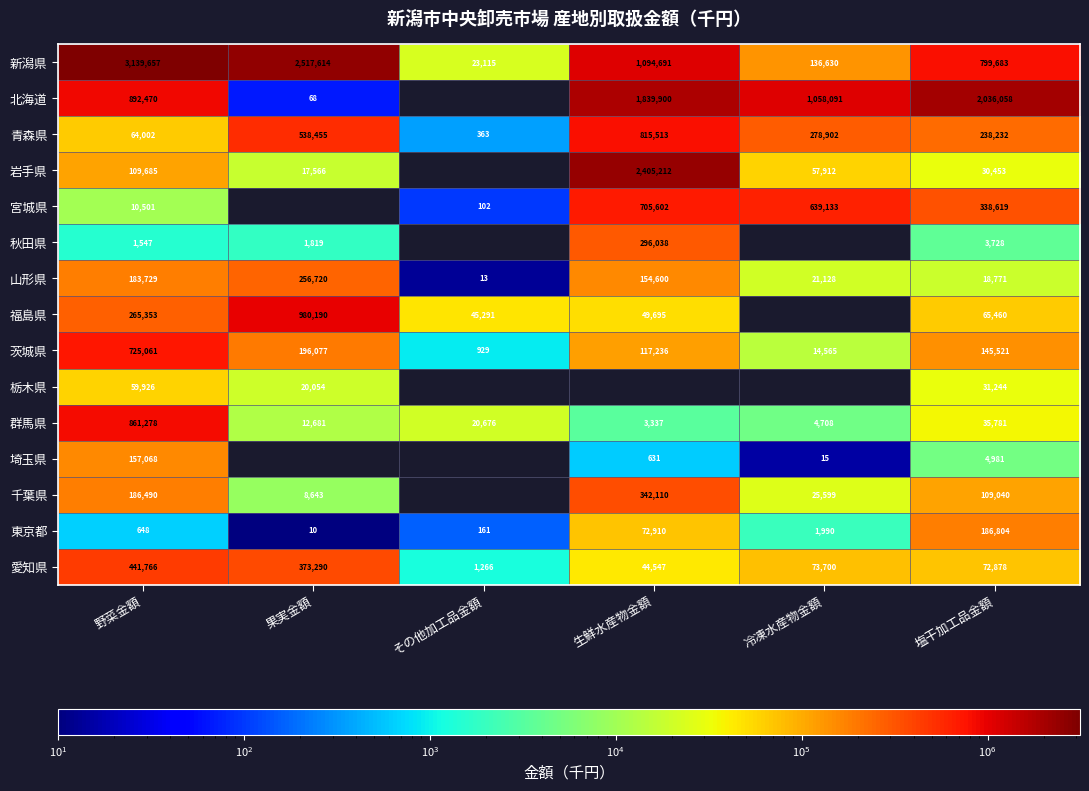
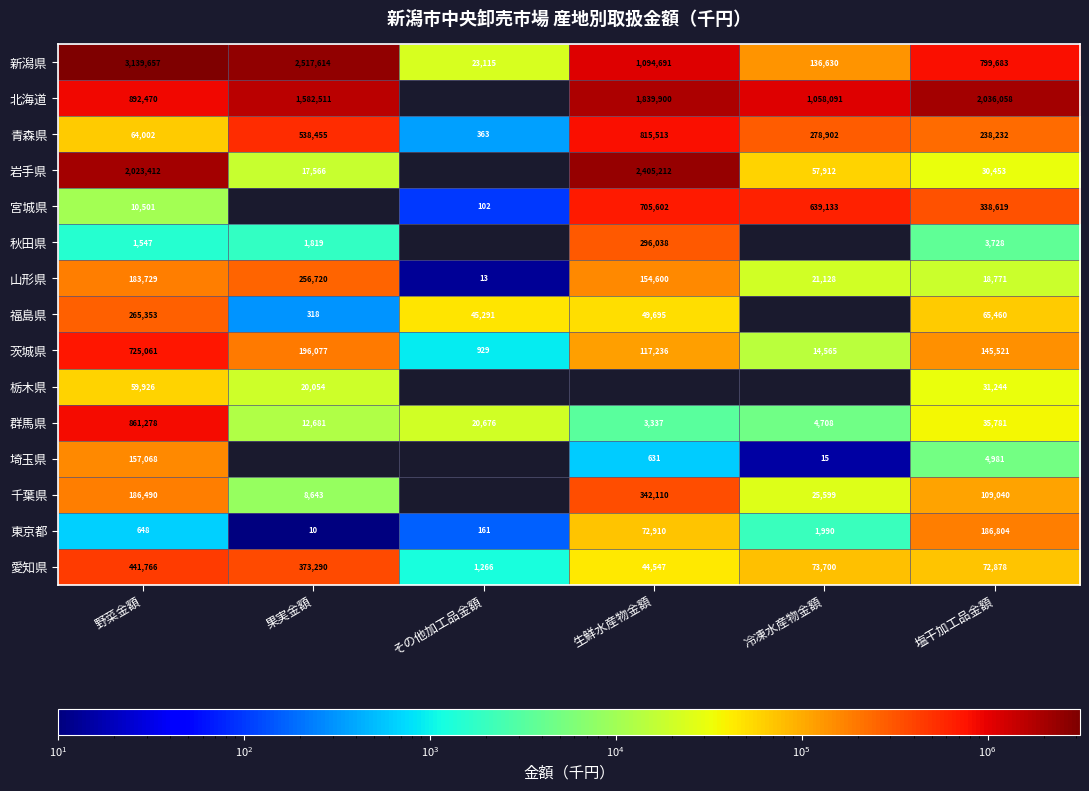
  {
    "新潟県": {
      "野菜金額": "3,139,657",
      "果実金額": "2,517,614",
      "その他加工品金額": "23,115",
      "生鮮水産物金額": "1,094,691",
      "冷凍水産物金額": "136,630",
      "塩干加工品金額": "799,683"
    },
    "北海道": {
      "野菜金額": "892,470",
-     "果実金額": "68",
+     "果実金額": "1,582,511",
      "生鮮水産物金額": "1,839,900",
      "冷凍水産物金額": "1,058,091",
      "塩干加工品金額": "2,036,058"
    },
    "青森県": {
      "野菜金額": "64,002",
      "果実金額": "538,455",
      "その他加工品金額": "363",
      "生鮮水産物金額": "815,513",
      "冷凍水産物金額": "278,902",
      "塩干加工品金額": "238,232"
    },
    "岩手県": {
-     "野菜金額": "109,685",
+     "野菜金額": "2,023,412",
      "果実金額": "17,566",
      "生鮮水産物金額": "2,405,212",
      "冷凍水産物金額": "57,912",
      "塩干加工品金額": "30,453"
    },
    "宮城県": {
      "野菜金額": "10,501",
      "その他加工品金額": "102",
      "生鮮水産物金額": "705,602",
      "冷凍水産物金額": "639,133",
      "塩干加工品金額": "338,619"
    },
    "秋田県": {
      "野菜金額": "1,547",
      "果実金額": "1,819",
      "生鮮水産物金額": "296,038",
      "塩干加工品金額": "3,728"
    },
    "山形県": {
      "野菜金額": "183,729",
      "果実金額": "256,720",
      "その他加工品金額": "13",
      "生鮮水産物金額": "154,600",
      "冷凍水産物金額": "21,128",
      "塩干加工品金額": "18,771"
    },
    "福島県": {
      "野菜金額": "265,353",
-     "果実金額": "980,190",
+     "果実金額": "318",
      "その他加工品金額": "45,291",
      "生鮮水産物金額": "49,695",
      "塩干加工品金額": "65,460"
    },
    "茨城県": {
      "野菜金額": "725,061",
      "果実金額": "196,077",
      "その他加工品金額": "929",
      "生鮮水産物金額": "117,236",
      "冷凍水産物金額": "14,565",
      "塩干加工品金額": "145,521"
    },
    "栃木県": {
      "野菜金額": "59,926",
      "果実金額": "20,054",
      "塩干加工品金額": "31,244"
    },
    "群馬県": {
      "野菜金額": "861,278",
      "果実金額": "12,681",
      "その他加工品金額": "20,676",
      "生鮮水産物金額": "3,337",
      "冷凍水産物金額": "4,708",
      "塩干加工品金額": "35,781"
    },
    "埼玉県": {
      "野菜金額": "157,068",
      "生鮮水産物金額": "631",
      "冷凍水産物金額": "15",
      "塩干加工品金額": "4,981"
    },
    "千葉県": {
      "野菜金額": "186,490",
      "果実金額": "8,643",
      "生鮮水産物金額": "342,110",
      "冷凍水産物金額": "25,599",
      "塩干加工品金額": "109,040"
    },
    "東京都": {
      "野菜金額": "648",
      "果実金額": "10",
      "その他加工品金額": "161",
      "生鮮水産物金額": "72,910",
      "冷凍水産物金額": "1,990",
      "塩干加工品金額": "186,804"
    },
    "愛知県": {
      "野菜金額": "441,766",
      "果実金額": "373,290",
      "その他加工品金額": "1,266",
      "生鮮水産物金額": "44,547",
      "冷凍水産物金額": "73,700",
      "塩干加工品金額": "72,878"
    }
  }
